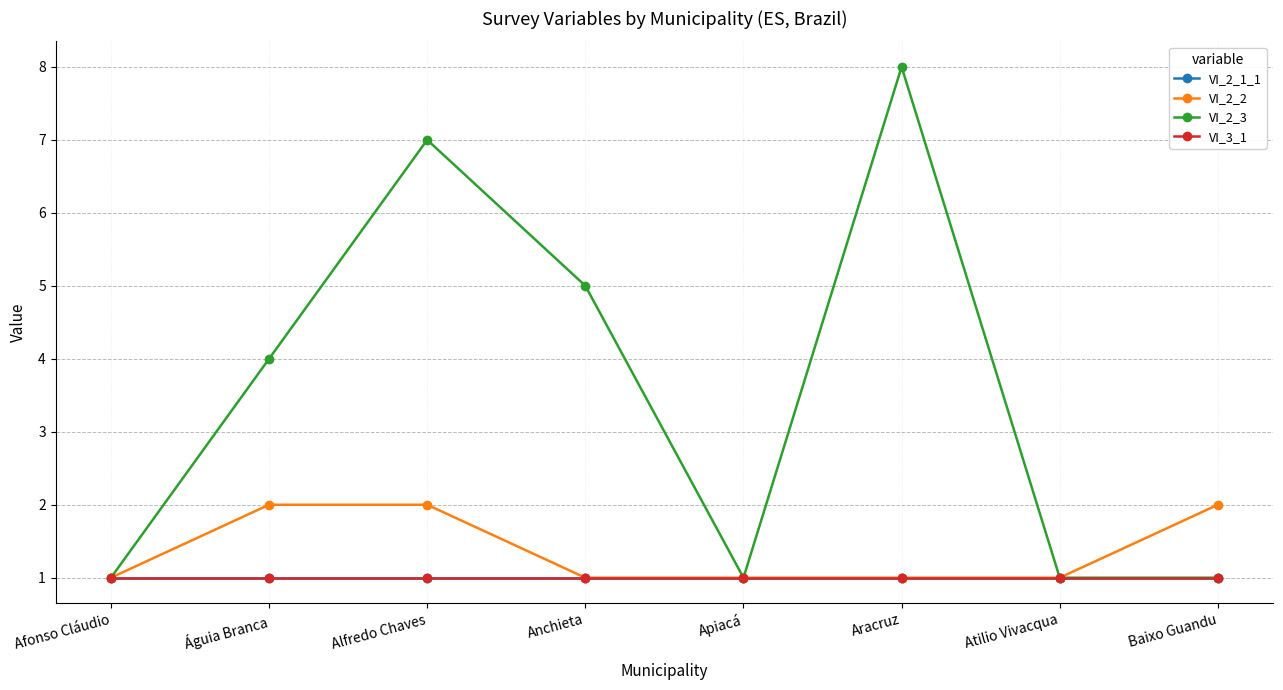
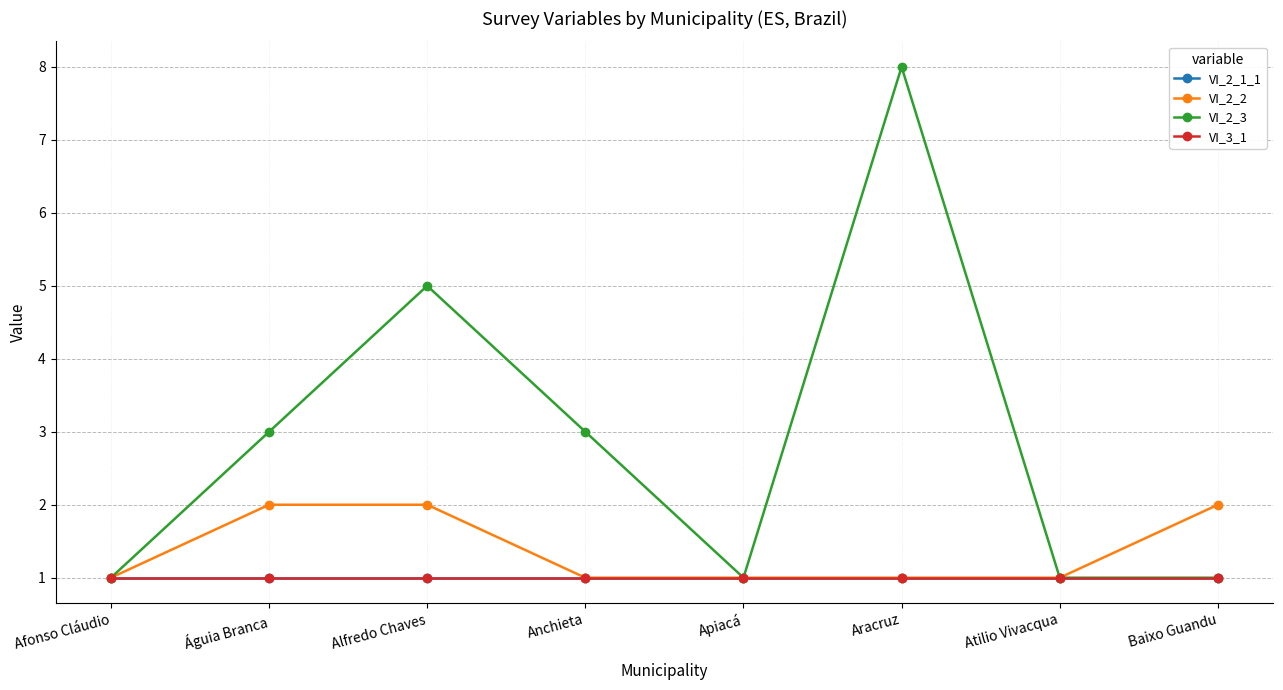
  {
    "VI_3_1": {
      "Águia Branca": 1,
      "Alfredo Chaves": 1
    },
    "VI_2_2": {
      "Águia Branca": 2,
      "Alfredo Chaves": 2,
      "Baixo Guandu": 2
    },
    "VI_2_3": {
-     "Águia Branca": 4,
-     "Alfredo Chaves": 7,
-     "Anchieta": 5,
+     "Águia Branca": 3,
+     "Alfredo Chaves": 5,
+     "Anchieta": 3,
      "Aracruz": 8
    }
  }
